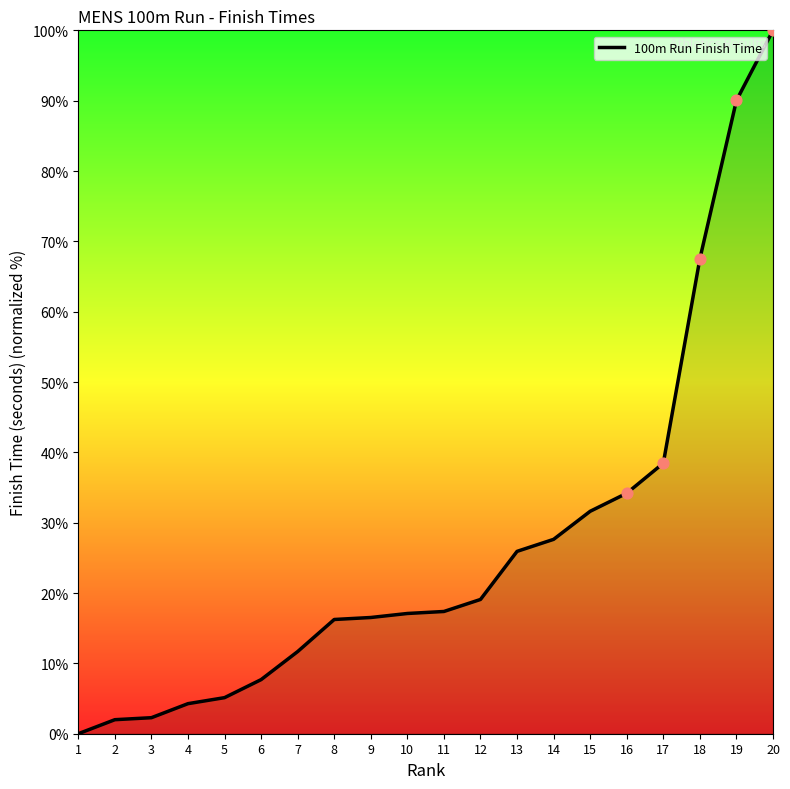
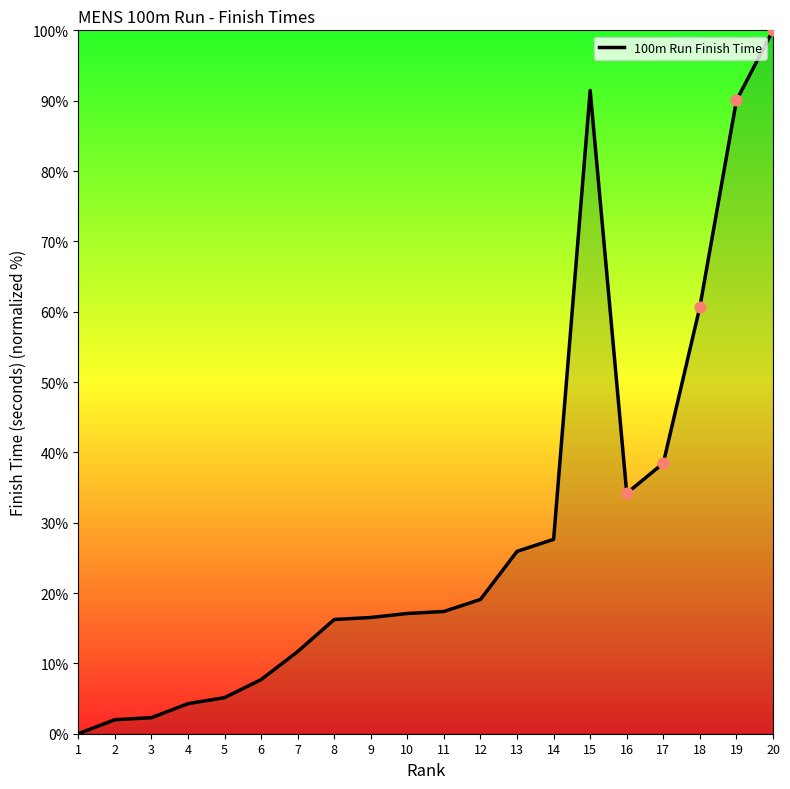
  {
    "100m Run Finish Time": {
      "1": "0%",
      "2": "2%",
      "3": "2%",
      "4": "4%",
      "5": "5%",
      "6": "8%",
      "7": "12%",
      "8": "16%",
      "9": "17%",
      "10": "17%",
      "11": "17%",
      "12": "19%",
      "13": "26%",
      "14": "28%",
-     "15": "32%",
-     "18": "68%"
+     "15": "91%",
+     "18": "61%"
    }
  }
